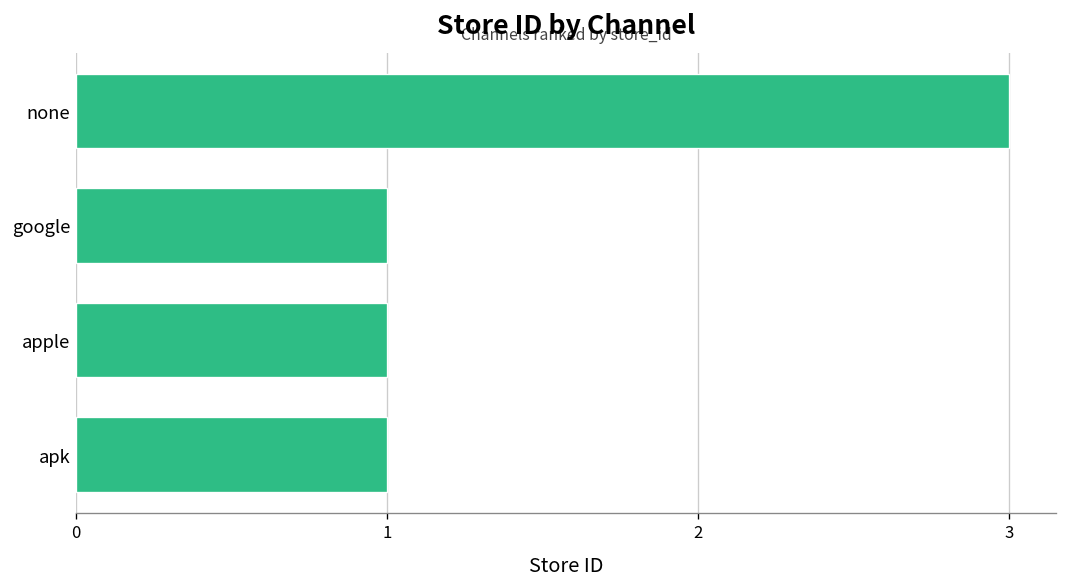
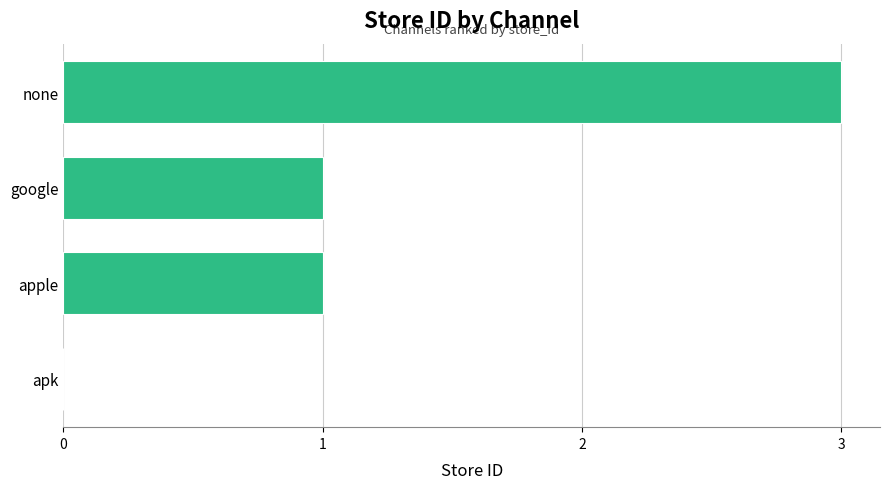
  {
    "none": 3,
    "google": 1,
    "apple": 1,
-   "apk": 1
+   "apk": 0
  }
